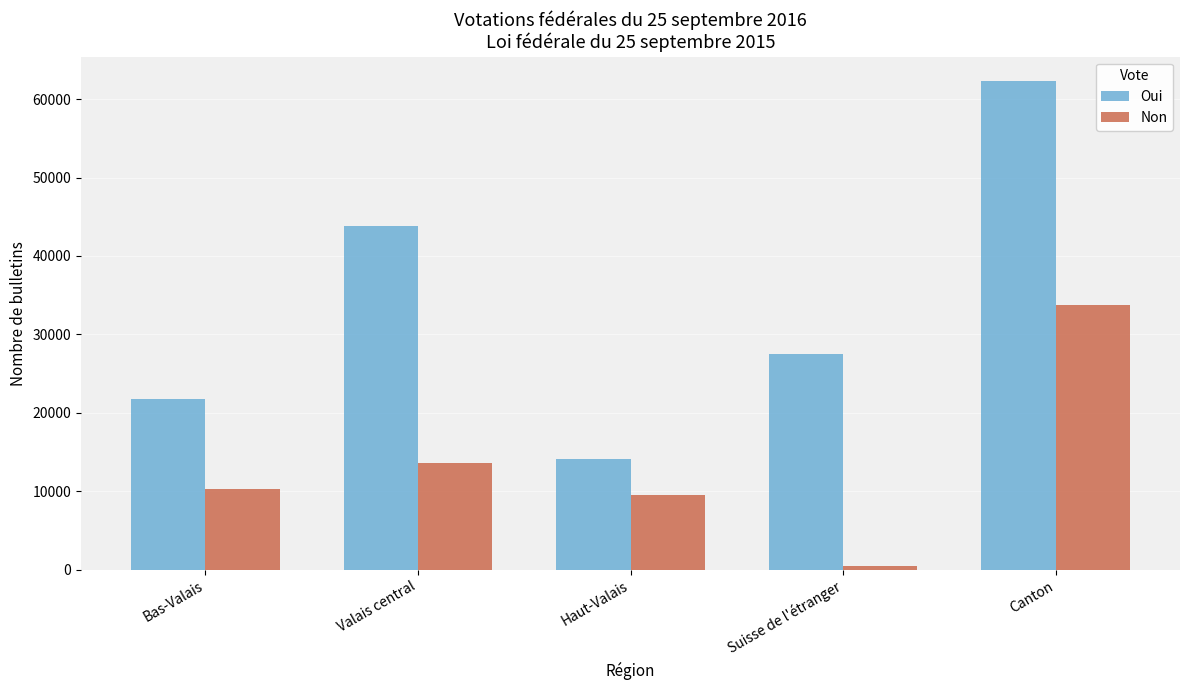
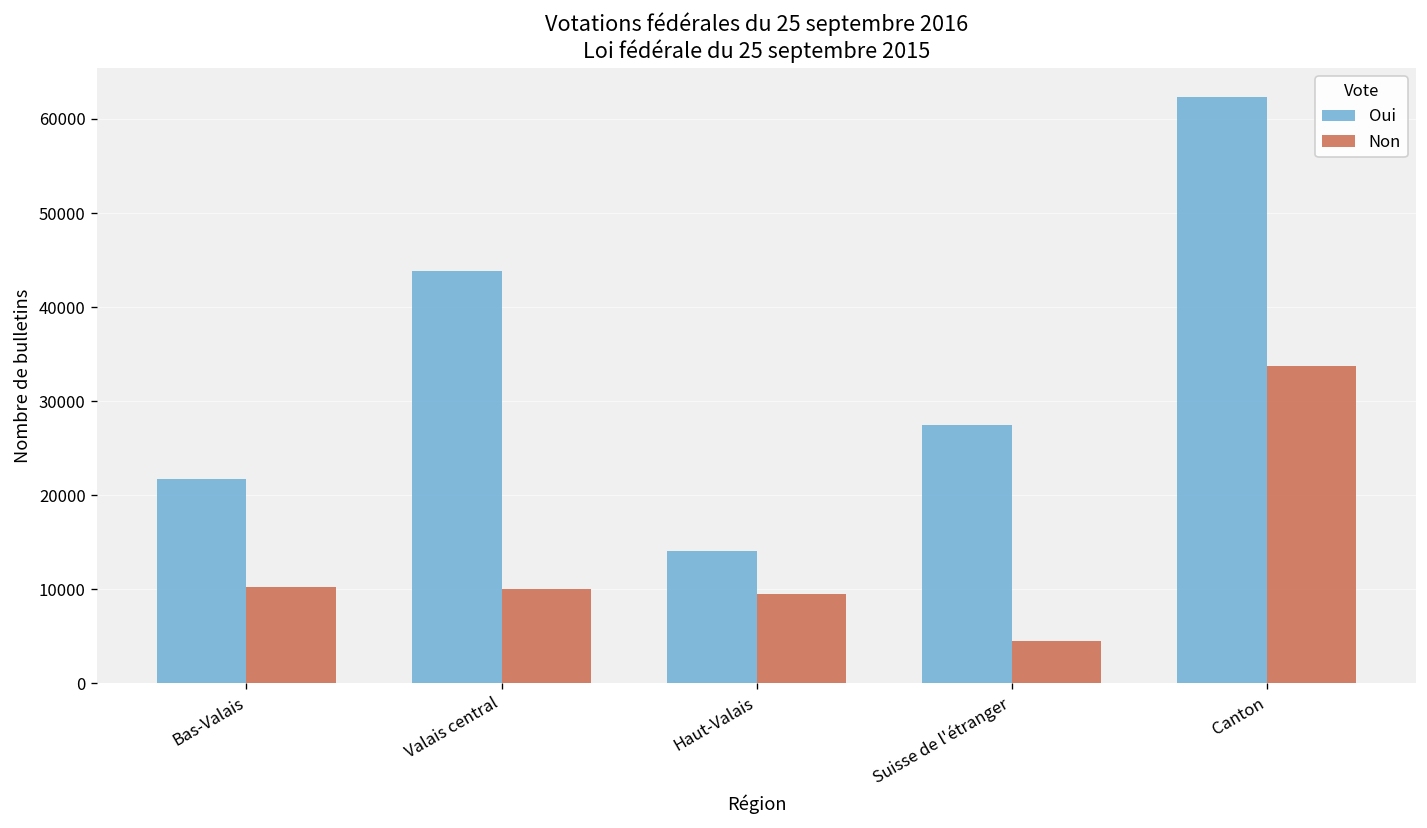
  {
    "Oui": {
      "Bas-Valais": 22000,
      "Valais central": 44000,
      "Haut-Valais": 14000,
      "Suisse de l'étranger": 28000,
      "Canton": 62000
    },
    "Non": {
      "Bas-Valais": 10000,
-     "Valais central": 14000,
+     "Valais central": 10000,
      "Haut-Valais": 10000,
-     "Suisse de l'étranger": 0,
+     "Suisse de l'étranger": 5000,
      "Canton": 34000
    }
  }
